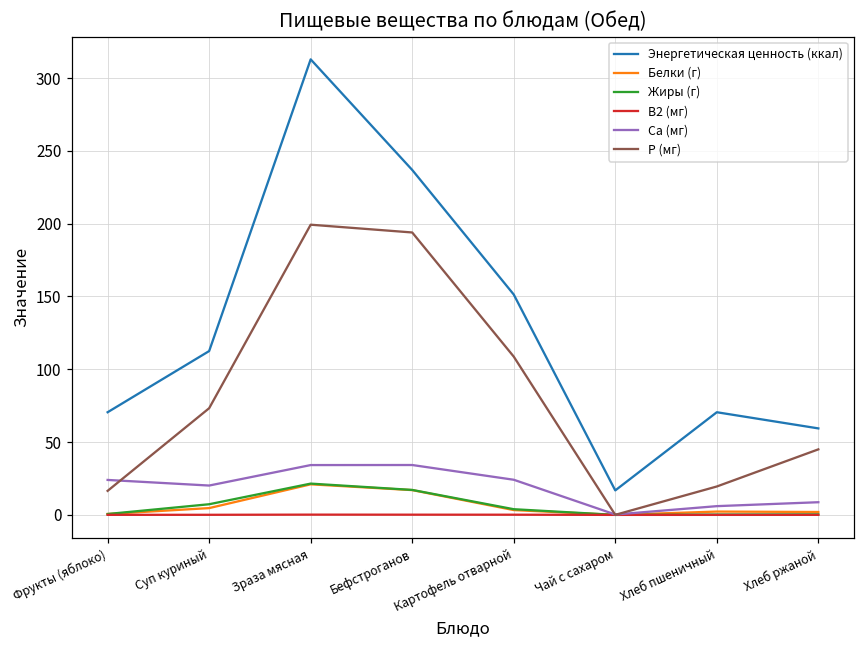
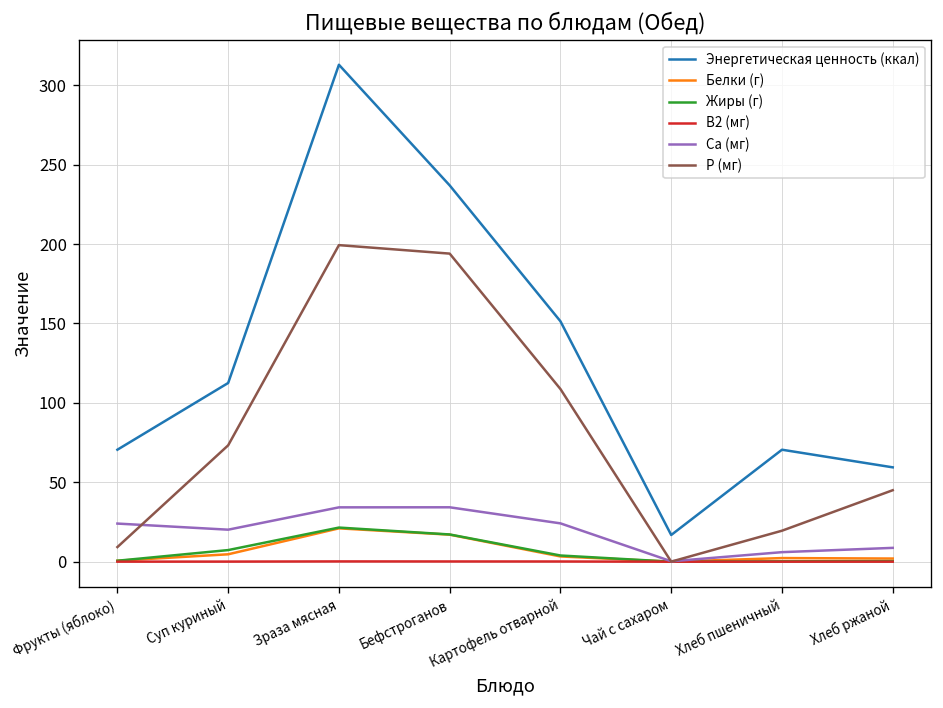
  {
    "Энергетическая ценность (ккал)": {
      "Фрукты (яблоко)": 71,
      "Суп куриный": 113,
      "Зраза мясная": 313,
      "Бефстроганов": 237,
      "Картофель отварной": 151,
      "Чай с сахаром": 17,
      "Хлеб пшеничный": 71,
      "Хлеб ржаной": 59
    },
    "Белки (г)": {
      "Суп куриный": 5,
      "Хлеб пшеничный": 2
    },
    "Жиры (г)": {
      "Суп куриный": 7
    },
    "B2 (мг)": {
      "Суп куриный": 0,
      "Зраза мясная": 0,
      "Бефстроганов": 0,
      "Картофель отварной": 0
    },
    "Ca (мг)": {
      "Фрукты (яблоко)": 24,
      "Суп куриный": 20,
      "Зраза мясная": 34,
      "Бефстроганов": 34,
      "Картофель отварной": 24,
      "Хлеб пшеничный": 6,
      "Хлеб ржаной": 9
    },
    "P (мг)": {
-     "Фрукты (яблоко)": 17,
+     "Фрукты (яблоко)": 9,
      "Суп куриный": 73,
      "Зраза мясная": 199,
      "Бефстроганов": 194,
      "Картофель отварной": 109,
      "Хлеб пшеничный": 20,
      "Хлеб ржаной": 45
    }
  }
